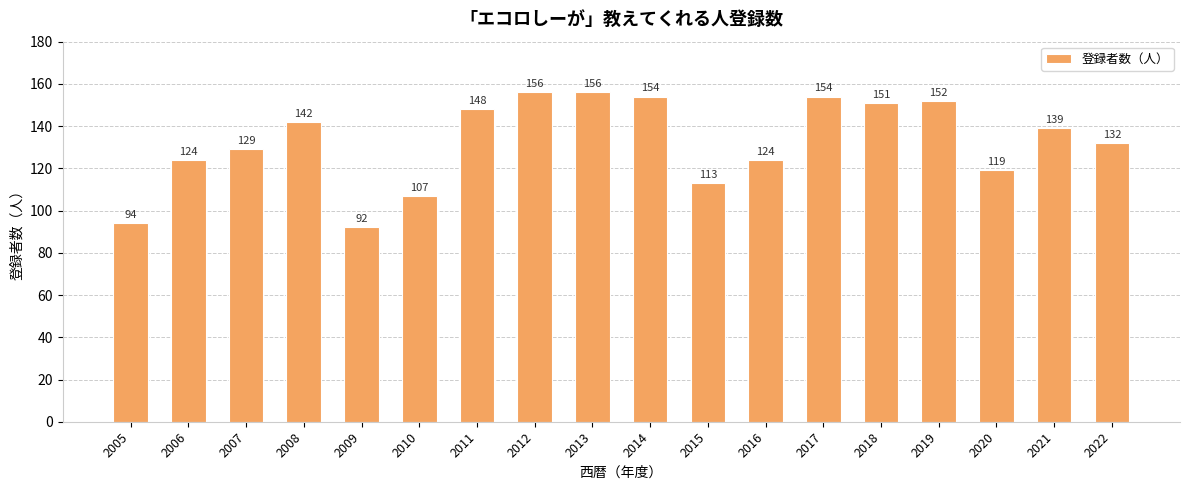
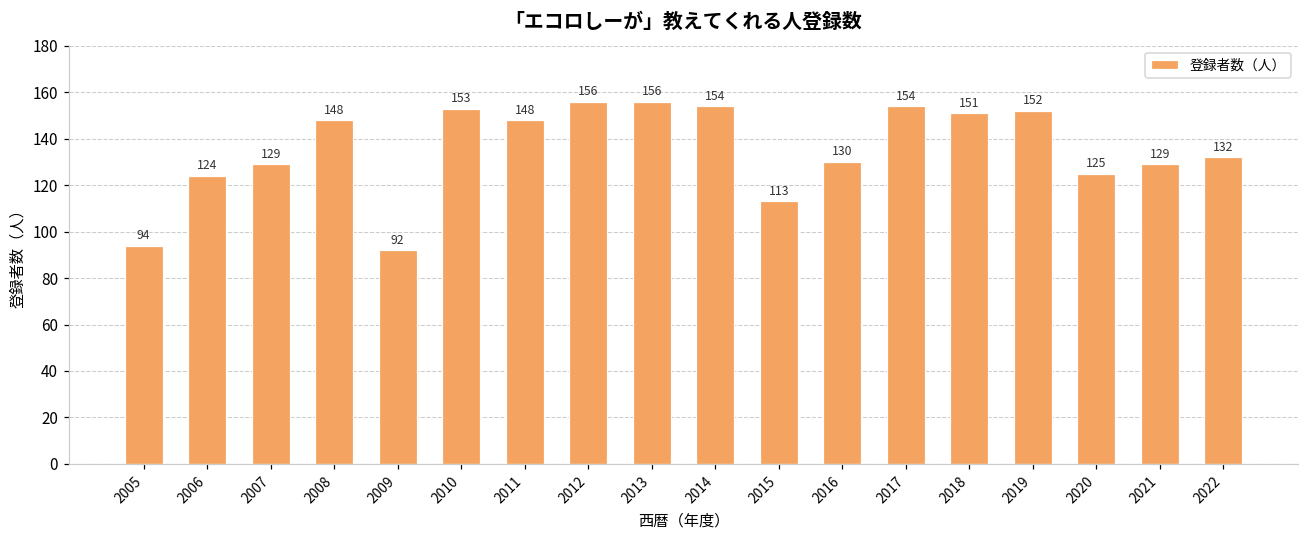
  {
    "2005": 94,
    "2006": 124,
    "2007": 129,
-   "2008": 142,
+   "2008": 148,
    "2009": 92,
-   "2010": 107,
+   "2010": 153,
    "2011": 148,
    "2012": 156,
    "2013": 156,
    "2014": 154,
    "2015": 113,
-   "2016": 124,
+   "2016": 130,
    "2017": 154,
    "2018": 151,
    "2019": 152,
-   "2020": 119,
-   "2021": 139,
+   "2020": 125,
+   "2021": 129,
    "2022": 132
  }
